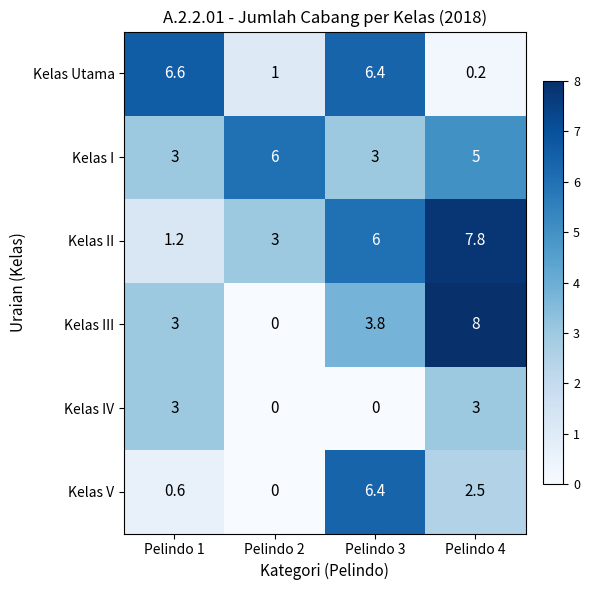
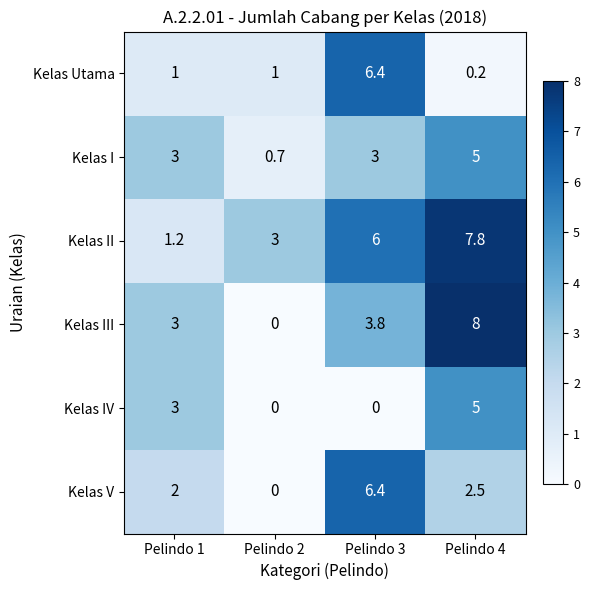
  {
    "Kelas Utama": {
-     "Pelindo 1": 6.6,
+     "Pelindo 1": 1,
      "Pelindo 2": 1,
      "Pelindo 3": 6.4,
      "Pelindo 4": 0.2
    },
    "Kelas I": {
      "Pelindo 1": 3,
-     "Pelindo 2": 6,
+     "Pelindo 2": 0.7,
      "Pelindo 3": 3,
      "Pelindo 4": 5
    },
    "Kelas II": {
      "Pelindo 1": 1.2,
      "Pelindo 2": 3,
      "Pelindo 3": 6,
      "Pelindo 4": 7.8
    },
    "Kelas III": {
      "Pelindo 1": 3,
      "Pelindo 2": 0,
      "Pelindo 3": 3.8,
      "Pelindo 4": 8
    },
    "Kelas IV": {
      "Pelindo 1": 3,
      "Pelindo 2": 0,
      "Pelindo 3": 0,
-     "Pelindo 4": 3
+     "Pelindo 4": 5
    },
    "Kelas V": {
-     "Pelindo 1": 0.6,
+     "Pelindo 1": 2,
      "Pelindo 2": 0,
      "Pelindo 3": 6.4,
      "Pelindo 4": 2.5
    }
  }
